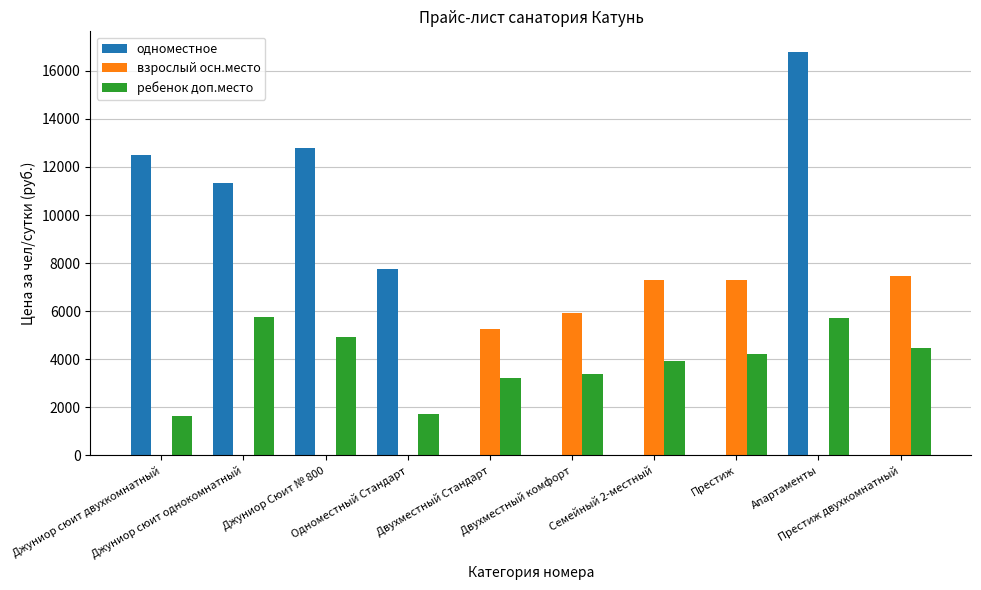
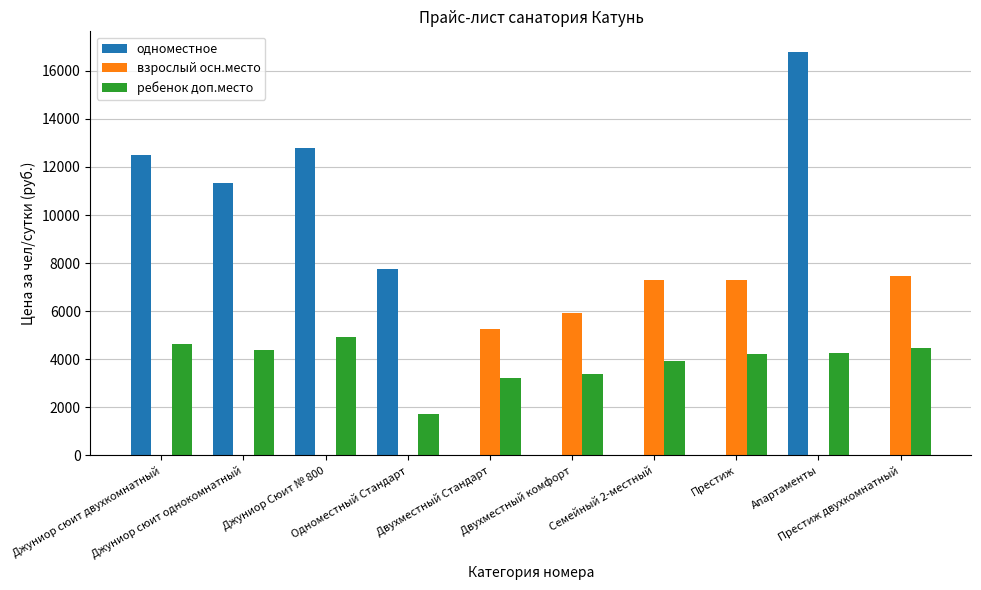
  {
    "одноместное": {
      "Джуниор сюит двухкомнатный": 12500,
      "Джуниор сюит однокомнатный": 11300,
      "Джуниор Сюит № 800": 12800,
      "Одноместный Стандарт": 7800,
      "Двухместный Стандарт": 0,
      "Двухместный комфорт": 0,
      "Семейный 2-местный": 0,
      "Престиж": 0,
      "Апартаменты": 16800,
      "Престиж двухкомнатный": 0
    },
    "взрослый осн.место": {
      "Джуниор сюит двухкомнатный": 0,
      "Джуниор сюит однокомнатный": 0,
      "Джуниор Сюит № 800": 0,
      "Одноместный Стандарт": 0,
      "Двухместный Стандарт": 5300,
      "Двухместный комфорт": 5900,
      "Семейный 2-местный": 7300,
      "Престиж": 7300,
      "Апартаменты": 0,
      "Престиж двухкомнатный": 7400
    },
    "ребенок доп.место": {
-     "Джуниор сюит двухкомнатный": 1600,
-     "Джуниор сюит однокомнатный": 5800,
+     "Джуниор сюит двухкомнатный": 4600,
+     "Джуниор сюит однокомнатный": 4400,
      "Джуниор Сюит № 800": 4900,
      "Одноместный Стандарт": 1700,
      "Двухместный Стандарт": 3200,
      "Двухместный комфорт": 3400,
      "Семейный 2-местный": 3900,
      "Престиж": 4200,
-     "Апартаменты": 5700,
+     "Апартаменты": 4300,
      "Престиж двухкомнатный": 4500
    }
  }
